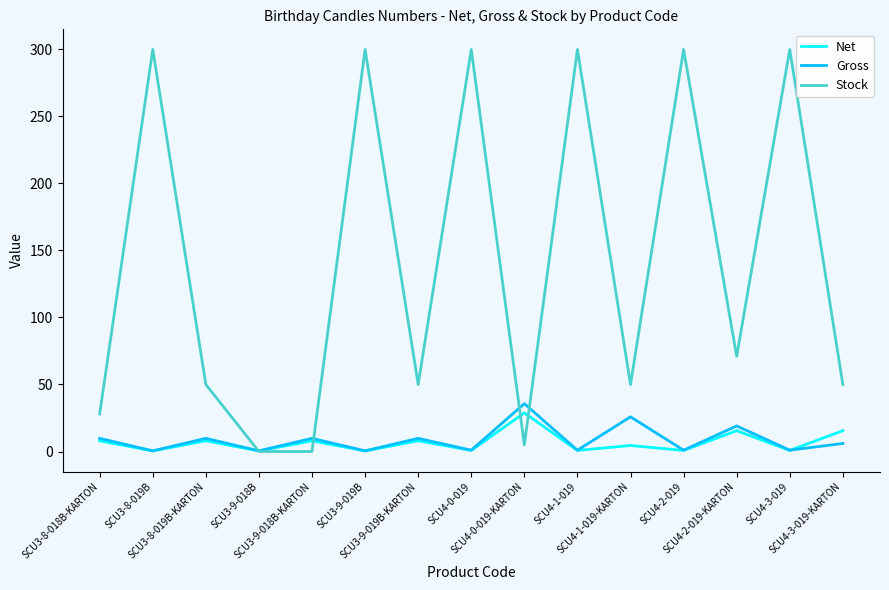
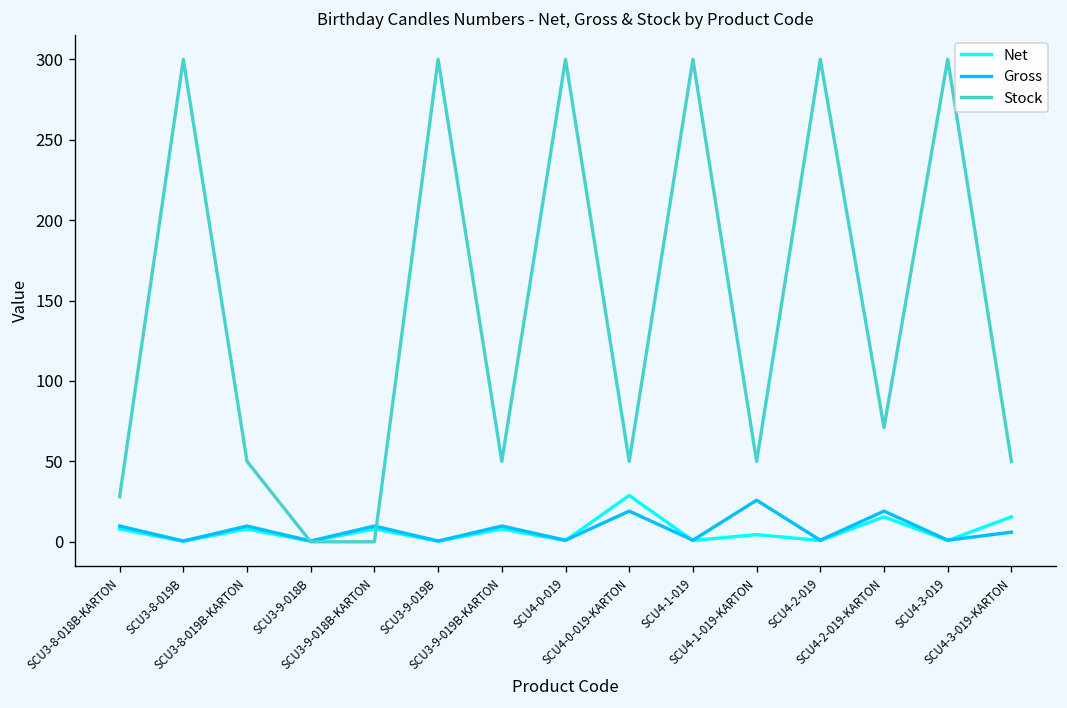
  {
    "Net": {
      "SCU4-0-019-KARTON": 29,
      "SCU4-1-019-KARTON": 4,
      "SCU4-2-019-KARTON": 16,
      "SCU4-3-019-KARTON": 16
    },
    "Gross": {
-     "SCU4-0-019-KARTON": 36,
+     "SCU4-0-019-KARTON": 19,
      "SCU4-1-019-KARTON": 26,
      "SCU4-2-019-KARTON": 19,
      "SCU4-3-019-KARTON": 6
    },
    "Stock": {
      "SCU3-8-018B-KARTON": 28,
      "SCU3-8-019B": 300,
      "SCU3-8-019B-KARTON": 50,
      "SCU3-9-018B-KARTON": 0,
      "SCU3-9-019B": 300,
      "SCU3-9-019B-KARTON": 50,
      "SCU4-0-019": 300,
-     "SCU4-0-019-KARTON": 5,
+     "SCU4-0-019-KARTON": 50,
      "SCU4-1-019": 300,
      "SCU4-1-019-KARTON": 50,
      "SCU4-2-019": 300,
      "SCU4-2-019-KARTON": 71,
      "SCU4-3-019": 300,
      "SCU4-3-019-KARTON": 50
    }
  }
